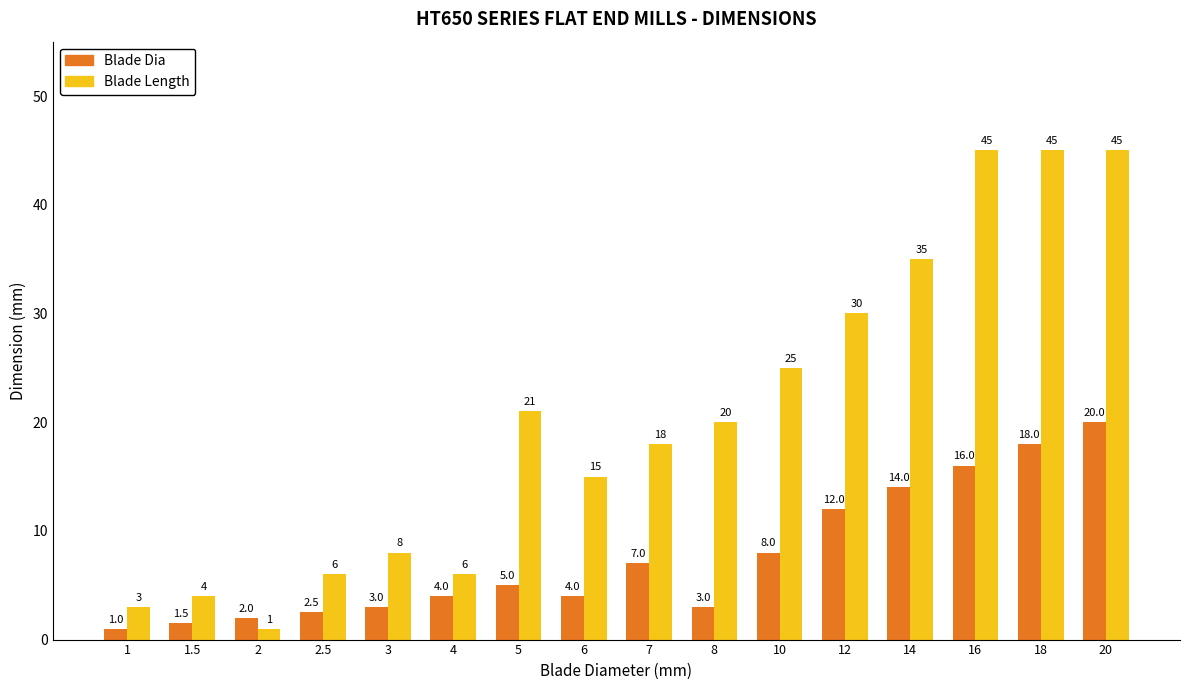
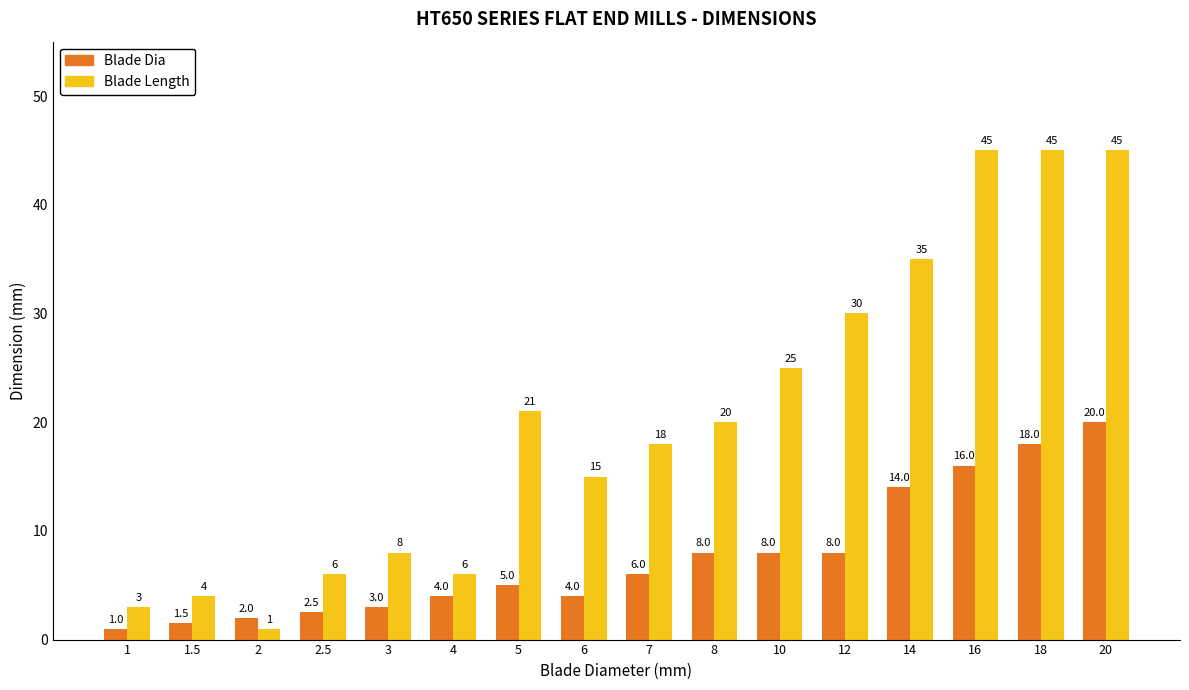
  {
    "Blade Dia": {
      "1": 1.0,
      "1.5": 1.5,
      "2": 2.0,
      "2.5": 2.5,
      "3": 3.0,
      "4": 4.0,
      "5": 5.0,
      "6": 4.0,
-     "7": 7.0,
-     "8": 3.0,
+     "7": 6.0,
+     "8": 8.0,
      "10": 8.0,
-     "12": 12.0,
+     "12": 8.0,
      "14": 14.0,
      "16": 16.0,
      "18": 18.0,
      "20": 20.0
    },
    "Blade Length": {
      "1": 3,
      "1.5": 4,
      "2": 1,
      "2.5": 6,
      "3": 8,
      "4": 6,
      "5": 21,
      "6": 15,
      "7": 18,
      "8": 20,
      "10": 25,
      "12": 30,
      "14": 35,
      "16": 45,
      "18": 45,
      "20": 45
    }
  }
